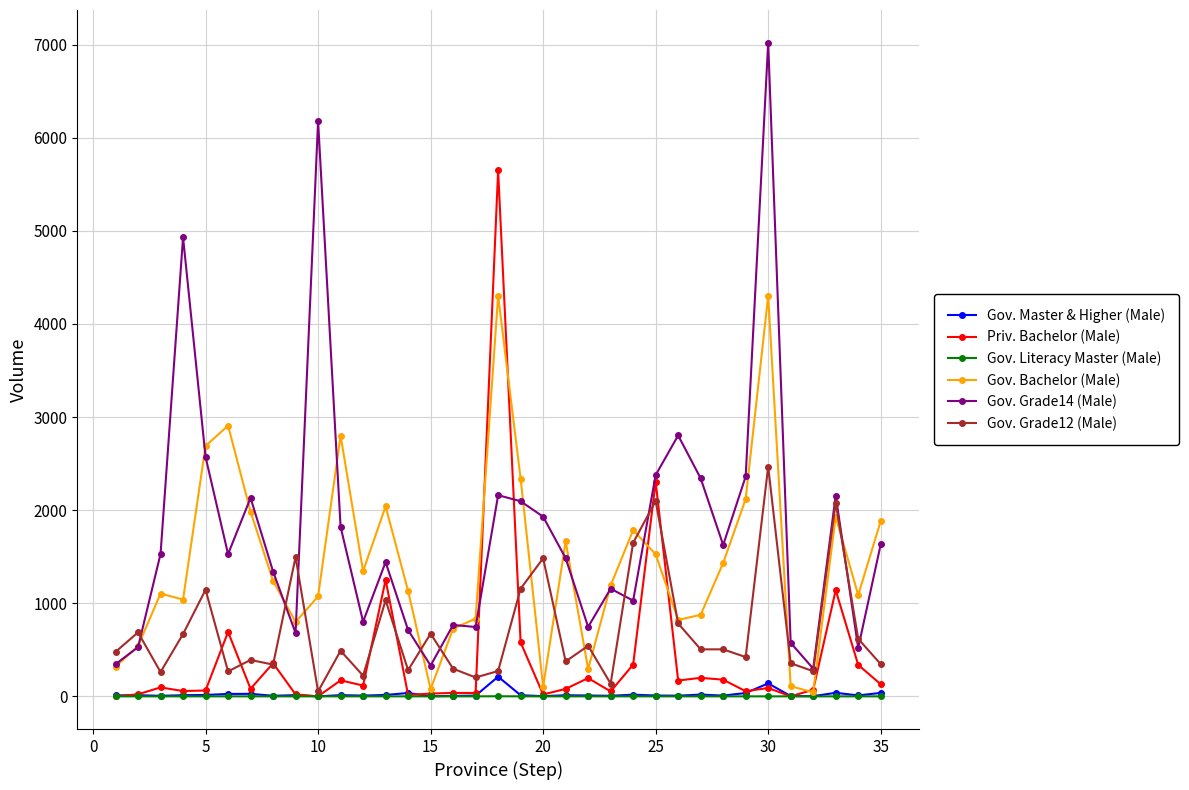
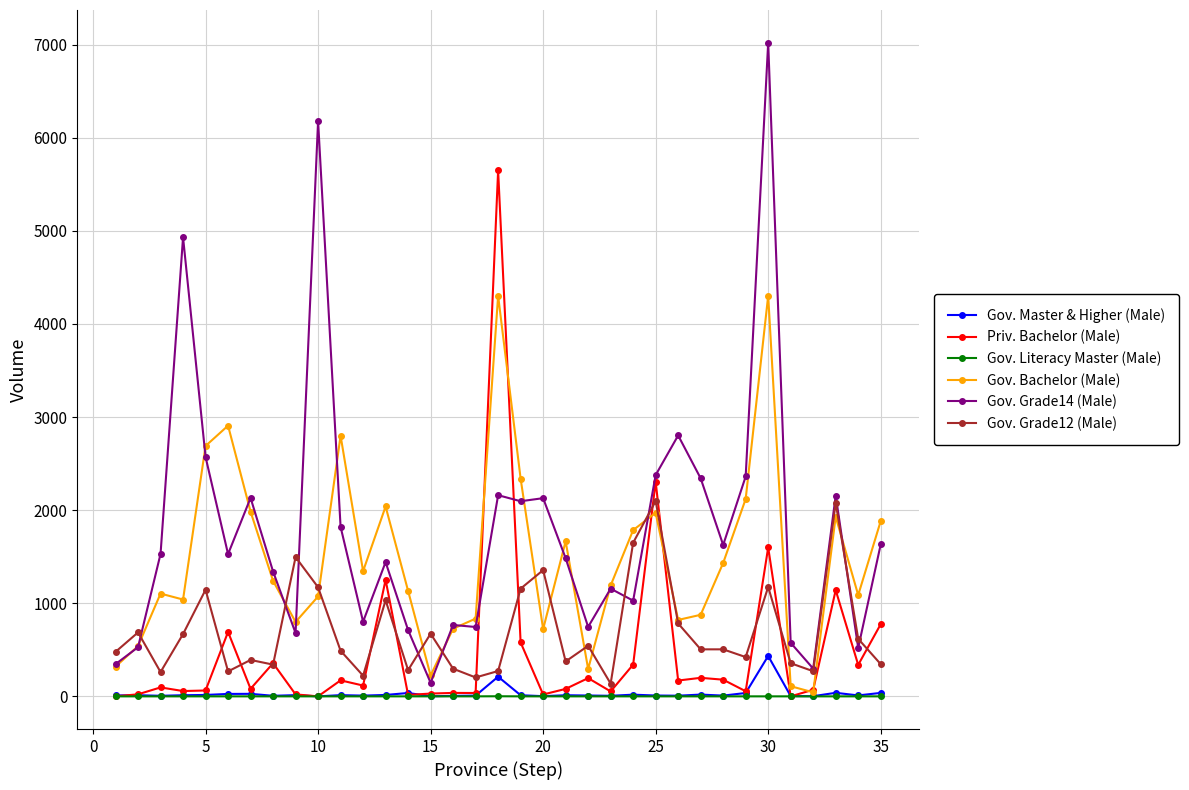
  {
    "Gov. Master & Higher (Male)": {
-     "30": 100,
+     "30": 400,
      "35": 0
    },
    "Priv. Bachelor (Male)": {
      "5": 100,
      "15": 0,
      "25": 2300,
-     "30": 100,
-     "35": 100
+     "30": 1600,
+     "35": 800
    },
    "Gov. Literacy Master (Male)": {
      "30": 0,
      "35": 0
    },
    "Gov. Bachelor (Male)": {
      "5": 2700,
      "10": 1100,
-     "15": 100,
-     "20": 100,
-     "25": 1500,
+     "15": 200,
+     "20": 700,
+     "25": 2000,
      "30": 4300,
      "35": 1900
    },
    "Gov. Grade14 (Male)": {
      "5": 2600,
      "10": 6200,
-     "15": 300,
-     "20": 1900,
+     "15": 100,
+     "20": 2100,
      "25": 2400,
      "30": 7000,
      "35": 1600
    },
    "Gov. Grade12 (Male)": {
      "5": 1100,
-     "10": 100,
+     "10": 1200,
      "15": 700,
-     "20": 1500,
+     "20": 1400,
      "25": 2100,
-     "30": 2500,
+     "30": 1200,
      "35": 300
    }
  }
